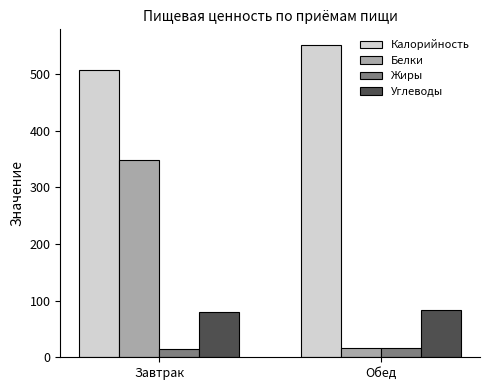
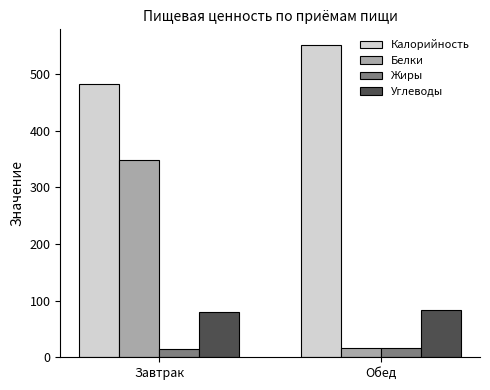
  {
    "Калорийность": {
-     "Завтрак": 510,
+     "Завтрак": 480,
      "Обед": 550
    },
    "Белки": {
      "Завтрак": 350,
      "Обед": 20
    },
    "Жиры": {
      "Завтрак": 10,
      "Обед": 20
    },
    "Углеводы": {
      "Завтрак": 80,
      "Обед": 80
    }
  }
